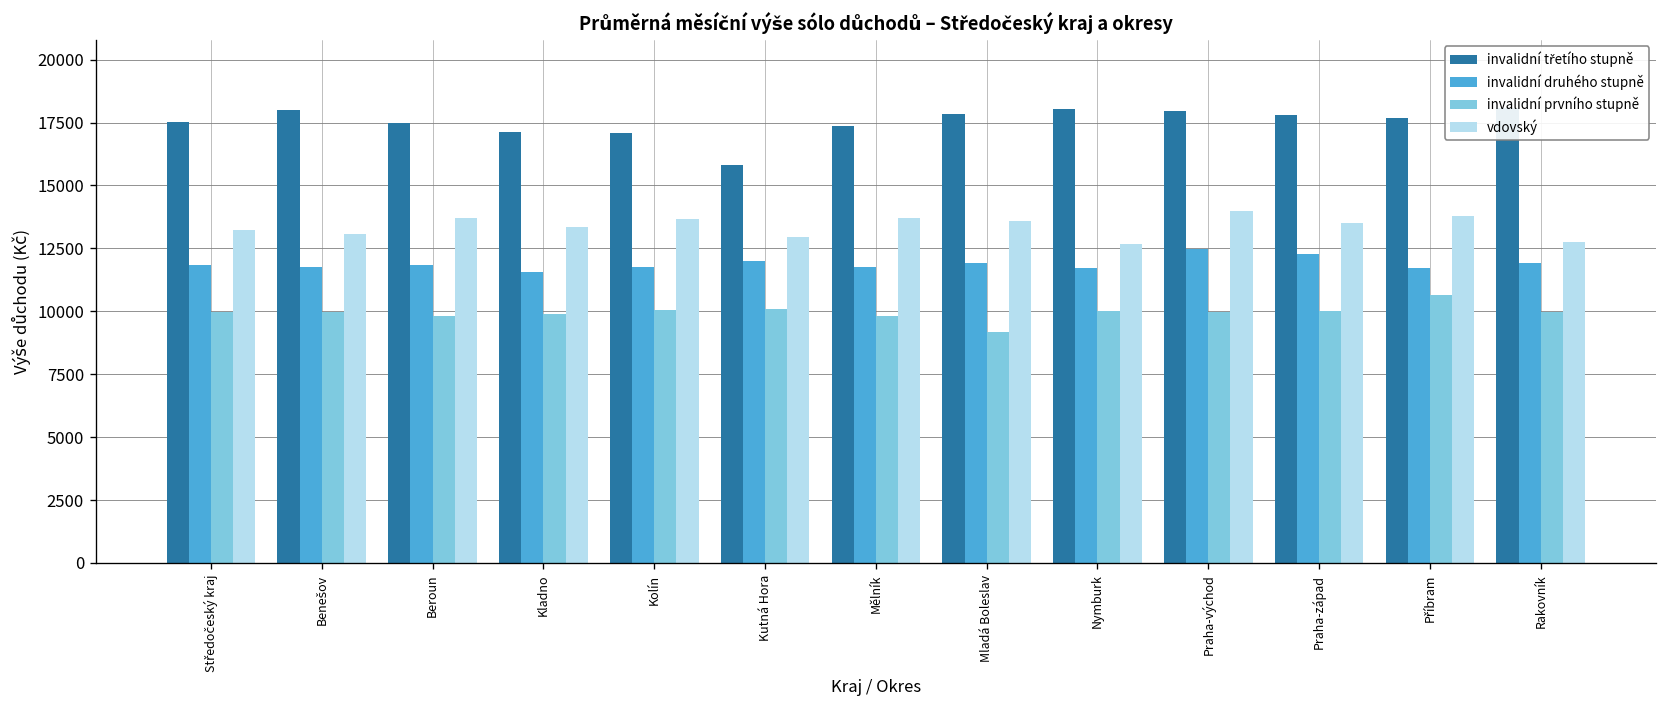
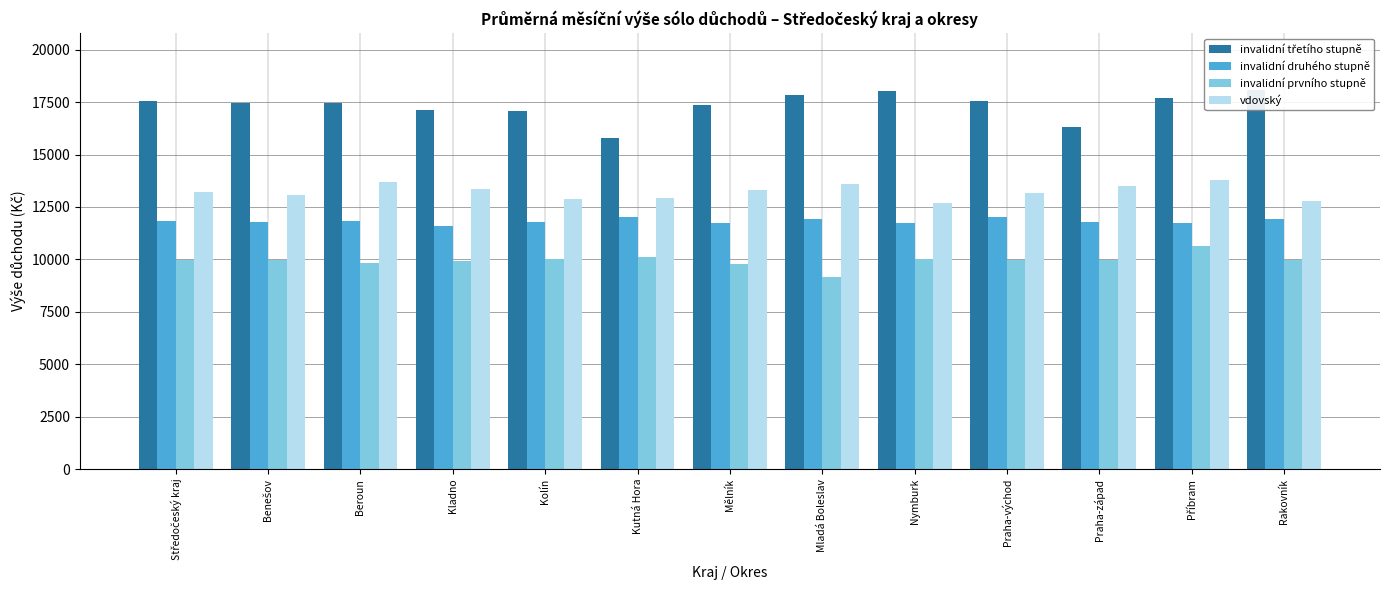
  {
    "invalidní třetího stupně": {
      "Středočeský kraj": 17500,
-     "Benešov": 18000,
+     "Benešov": 17400,
      "Beroun": 17500,
      "Kladno": 17100,
      "Kolín": 17100,
      "Kutná Hora": 15800,
      "Mělník": 17300,
      "Mladá Boleslav": 17900,
      "Nymburk": 18000,
-     "Praha-východ": 18000,
-     "Praha-západ": 17800,
+     "Praha-východ": 17600,
+     "Praha-západ": 16300,
      "Příbram": 17700
    },
    "invalidní druhého stupně": {
      "Středočeský kraj": 11800,
      "Benešov": 11800,
      "Beroun": 11900,
      "Kladno": 11600,
      "Kolín": 11800,
      "Kutná Hora": 12000,
      "Mělník": 11700,
      "Mladá Boleslav": 11900,
      "Nymburk": 11700,
-     "Praha-východ": 12500,
-     "Praha-západ": 12300,
+     "Praha-východ": 12000,
+     "Praha-západ": 11800,
      "Příbram": 11700,
      "Rakovník": 11900
    },
    "invalidní prvního stupně": {
      "Středočeský kraj": 10000,
      "Benešov": 10000,
      "Beroun": 9800,
      "Kladno": 9900,
      "Kolín": 10000,
      "Kutná Hora": 10100,
      "Mělník": 9800,
      "Mladá Boleslav": 9200,
      "Nymburk": 10000,
      "Praha-východ": 10000,
      "Praha-západ": 10000,
      "Příbram": 10700,
      "Rakovník": 10000
    },
    "vdovský": {
      "Středočeský kraj": 13200,
      "Benešov": 13100,
      "Beroun": 13700,
      "Kladno": 13300,
-     "Kolín": 13700,
+     "Kolín": 12900,
      "Kutná Hora": 12900,
-     "Mělník": 13700,
+     "Mělník": 13300,
      "Mladá Boleslav": 13600,
      "Nymburk": 12700,
-     "Praha-východ": 14000,
+     "Praha-východ": 13200,
      "Praha-západ": 13500,
      "Příbram": 13800,
      "Rakovník": 12800
    }
  }
